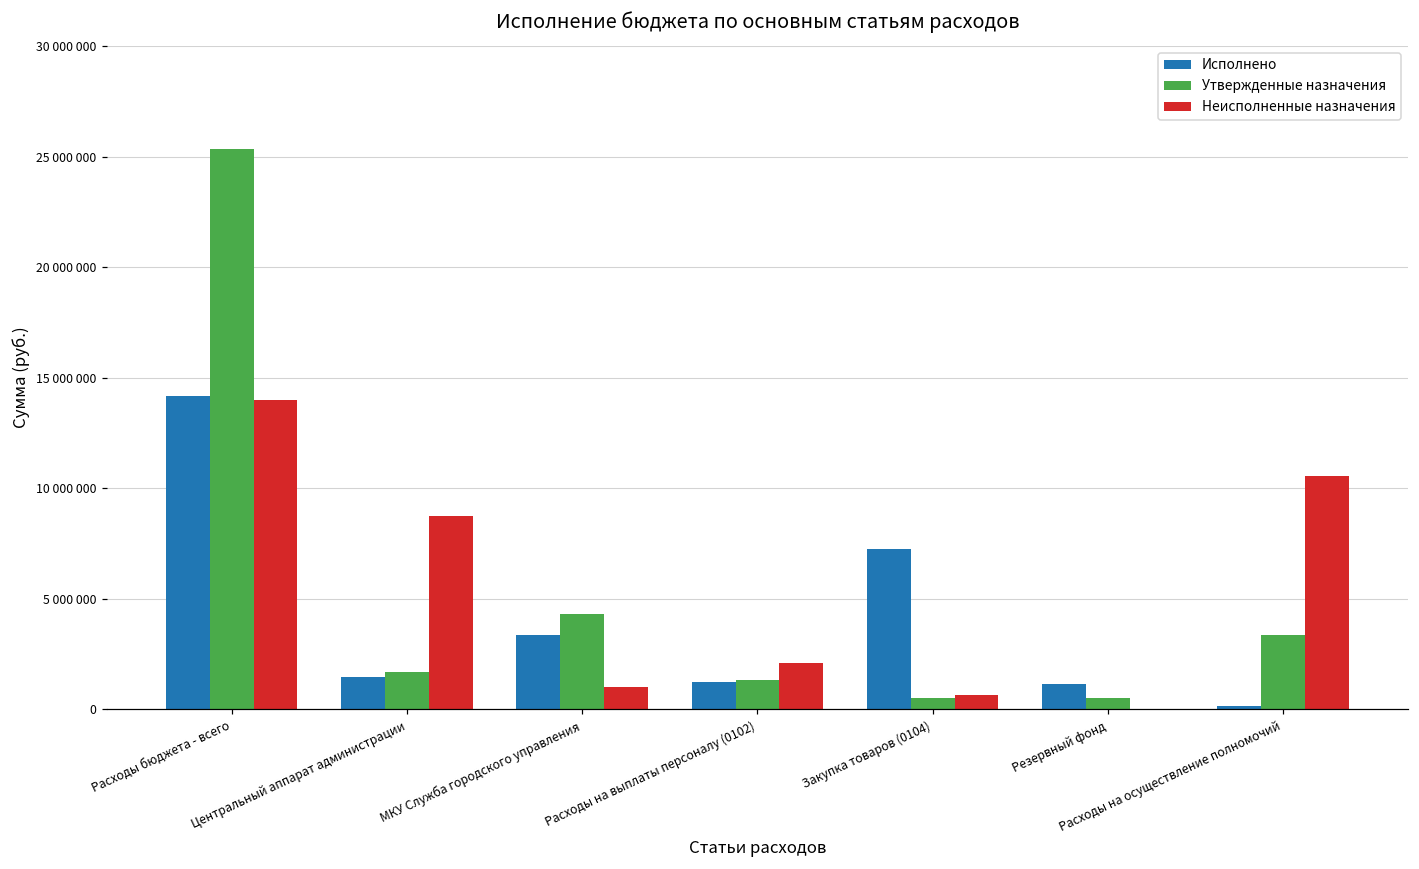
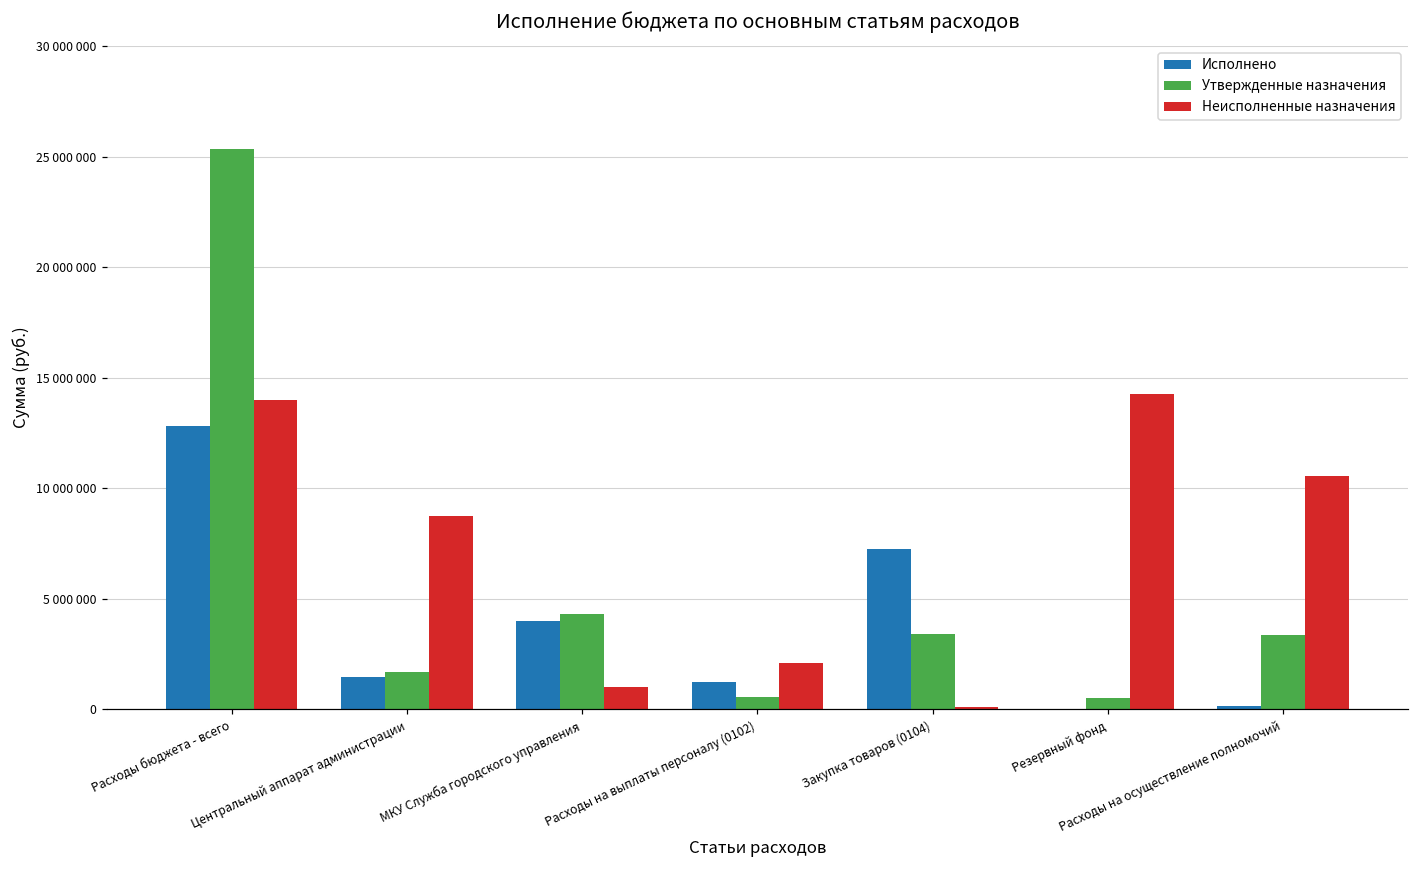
  {
    "Исполнено": {
-     "Расходы бюджета - всего": 14200000,
+     "Расходы бюджета - всего": 12800000,
      "Центральный аппарат администрации": 1400000,
-     "МКУ Служба городского управления": 3300000,
+     "МКУ Служба городского управления": 4000000,
      "Расходы на выплаты персоналу (0102)": 1200000,
      "Закупка товаров (0104)": 7300000,
-     "Резервный фонд": 1100000,
+     "Резервный фонд": 0,
      "Расходы на осуществление полномочий": 100000
    },
    "Утвержденные назначения": {
      "Расходы бюджета - всего": 25300000,
      "Центральный аппарат администрации": 1700000,
      "МКУ Служба городского управления": 4300000,
-     "Расходы на выплаты персоналу (0102)": 1300000,
-     "Закупка товаров (0104)": 500000,
+     "Расходы на выплаты персоналу (0102)": 500000,
+     "Закупка товаров (0104)": 3400000,
      "Резервный фонд": 500000,
      "Расходы на осуществление полномочий": 3300000
    },
    "Неисполненные назначения": {
      "Расходы бюджета - всего": 14000000,
      "Центральный аппарат администрации": 8700000,
      "МКУ Служба городского управления": 1000000,
      "Расходы на выплаты персоналу (0102)": 2100000,
-     "Закупка товаров (0104)": 700000,
-     "Резервный фонд": 0,
+     "Закупка товаров (0104)": 100000,
+     "Резервный фонд": 14300000,
      "Расходы на осуществление полномочий": 10500000
    }
  }
